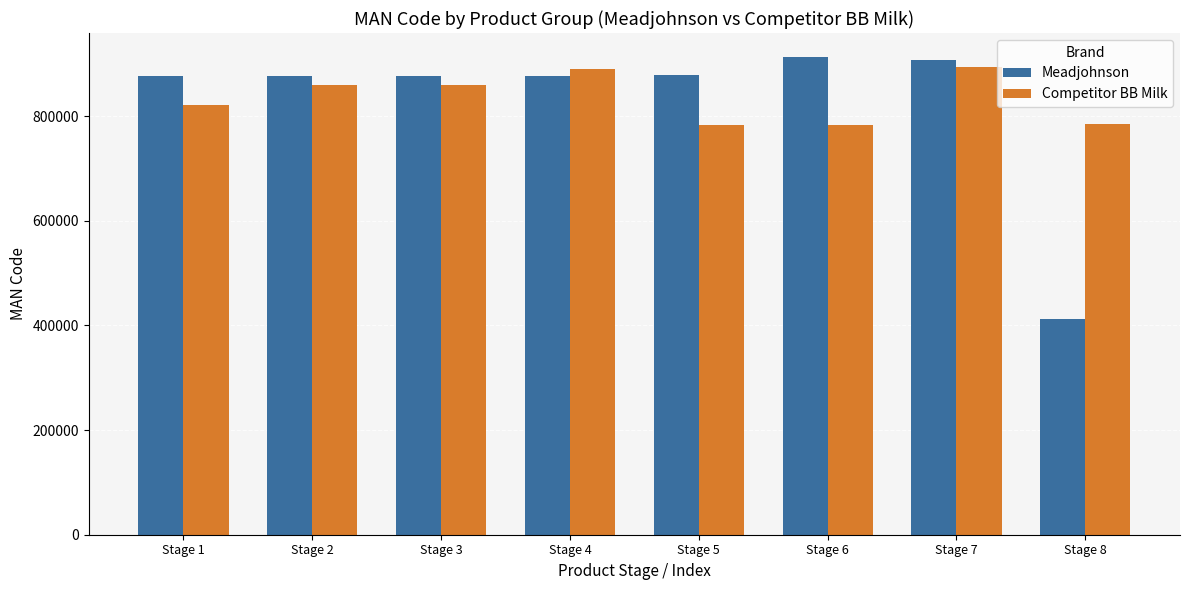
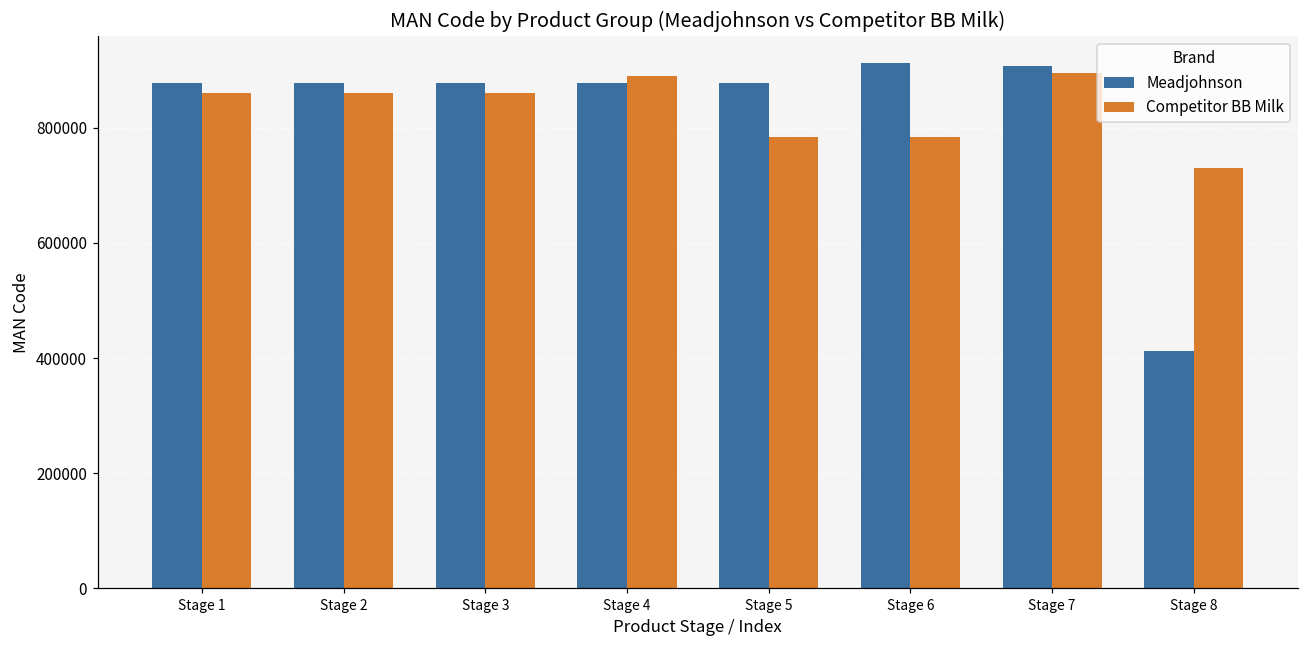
  {
    "Meadjohnson": {
      "Stage 1": 880000,
      "Stage 2": 880000,
      "Stage 3": 880000,
      "Stage 4": 880000,
      "Stage 5": 880000,
      "Stage 6": 910000,
      "Stage 7": 910000,
      "Stage 8": 410000
    },
    "Competitor BB Milk": {
-     "Stage 1": 820000,
+     "Stage 1": 860000,
      "Stage 2": 860000,
      "Stage 3": 860000,
      "Stage 4": 890000,
      "Stage 5": 780000,
      "Stage 6": 780000,
      "Stage 7": 890000,
-     "Stage 8": 780000
+     "Stage 8": 730000
    }
  }
